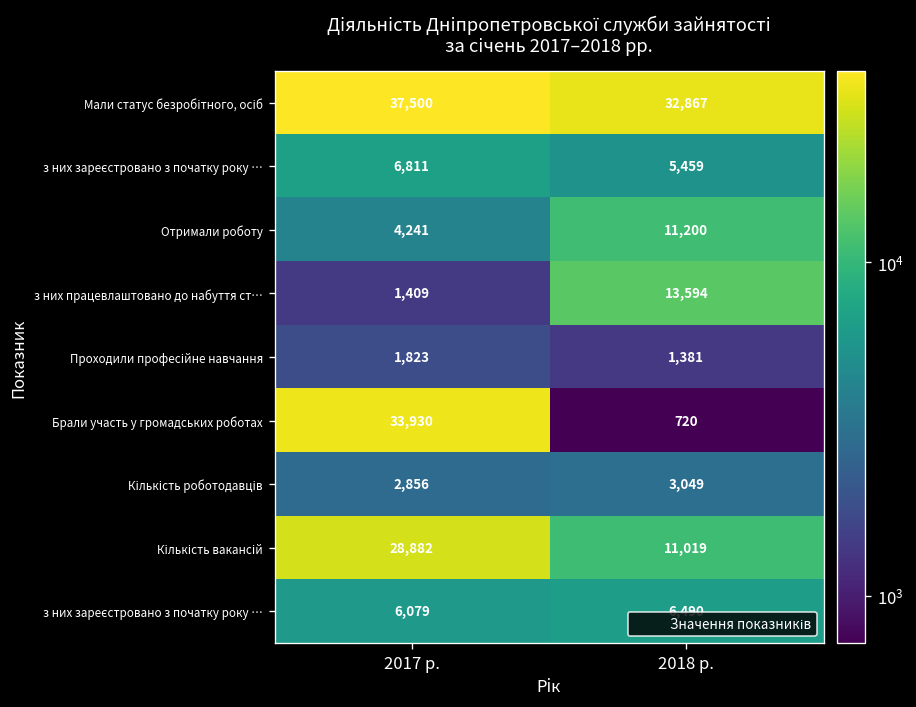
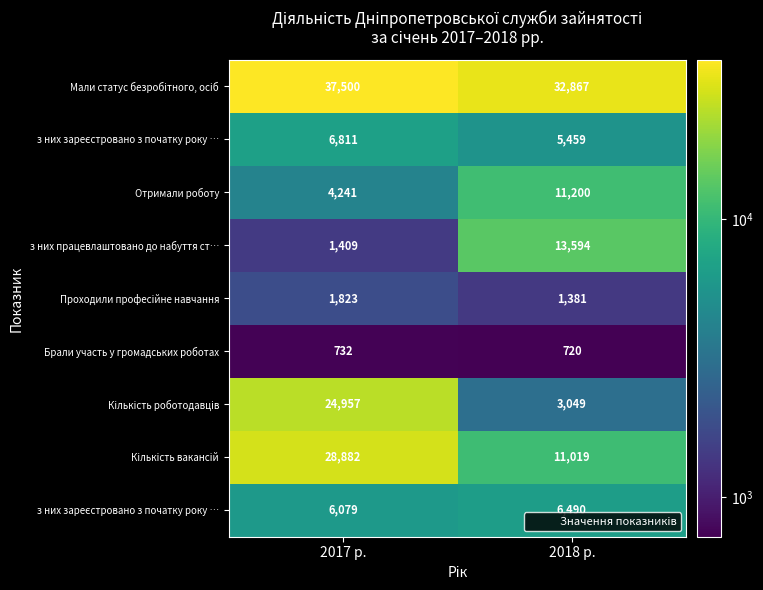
  {
    "Мали статус безробітного, осіб": {
      "2017 р.": "37,500",
      "2018 р.": "32,867"
    },
    "Отримали роботу": {
      "2017 р.": "4,241",
      "2018 р.": "11,200"
    },
    "з них працевлаштовано до набуття ст…": {
      "2017 р.": "1,409",
      "2018 р.": "13,594"
    },
    "Проходили професійне навчання": {
      "2017 р.": "1,823",
      "2018 р.": "1,381"
    },
    "Брали участь у громадських роботах": {
-     "2017 р.": "33,930",
+     "2017 р.": "732",
      "2018 р.": "720"
    },
    "Кількість роботодавців": {
-     "2017 р.": "2,856",
+     "2017 р.": "24,957",
      "2018 р.": "3,049"
    },
    "Кількість вакансій": {
      "2017 р.": "28,882",
      "2018 р.": "11,019"
    }
  }
